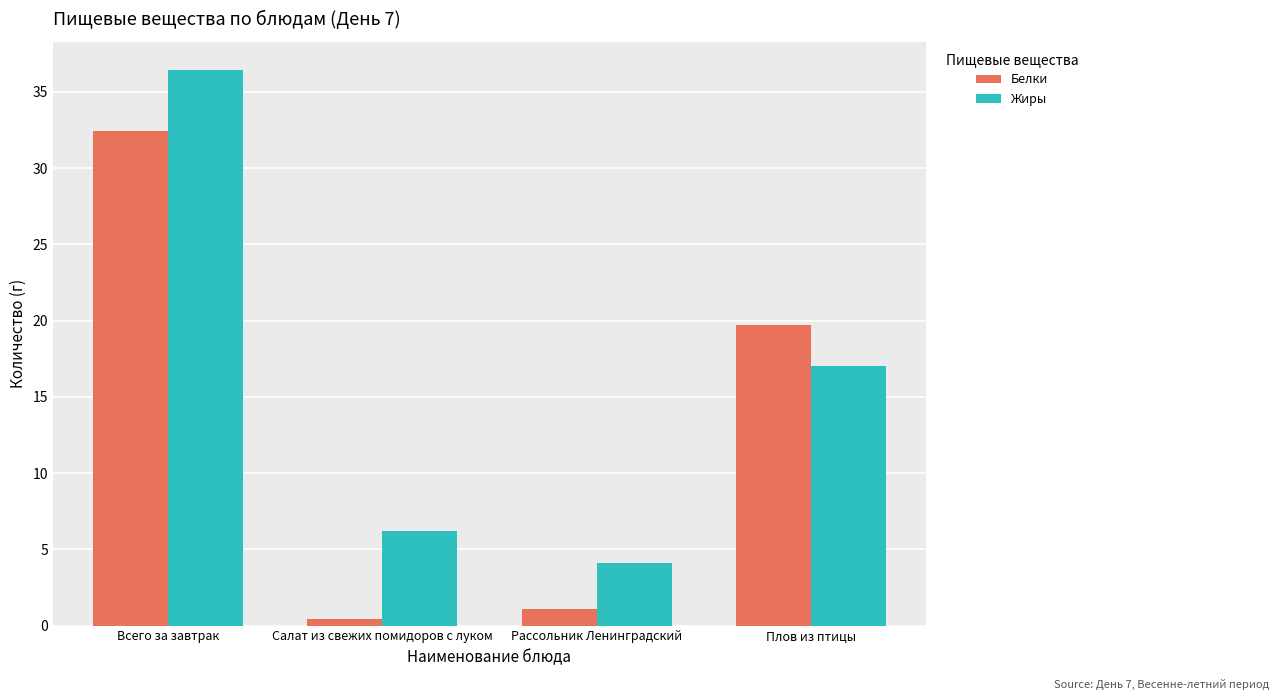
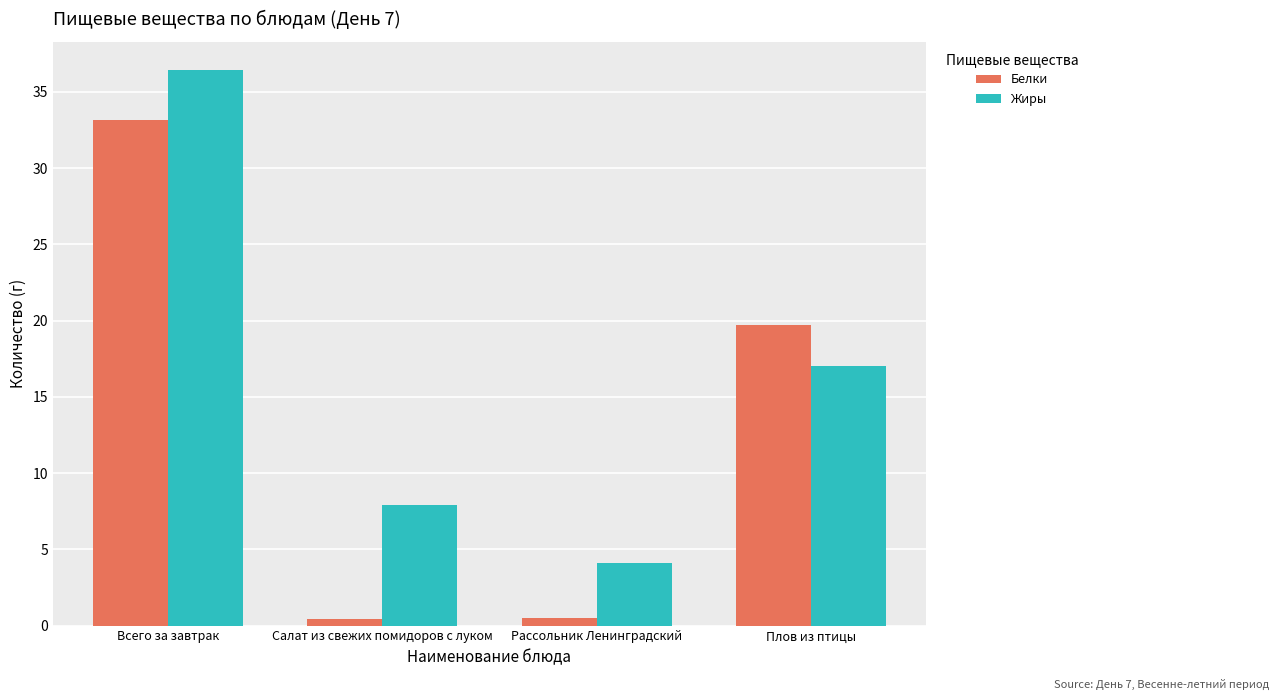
  {
    "Белки": {
-     "Всего за завтрак": 32.4,
+     "Всего за завтрак": 33.2,
      "Салат из свежих помидоров с луком": 0.4,
-     "Рассольник Ленинградский": 1.1,
+     "Рассольник Ленинградский": 0.5,
      "Плов из птицы": 19.7
    },
    "Жиры": {
      "Всего за завтрак": 36.5,
-     "Салат из свежих помидоров с луком": 6.2,
+     "Салат из свежих помидоров с луком": 7.9,
      "Рассольник Ленинградский": 4.1,
      "Плов из птицы": 17.0
    }
  }
